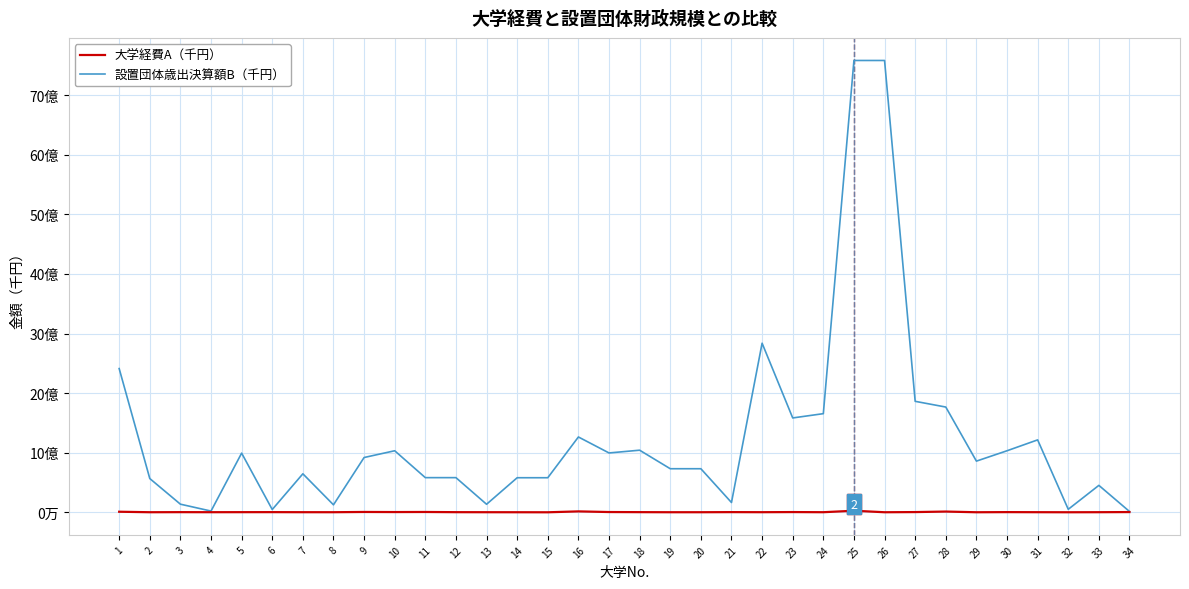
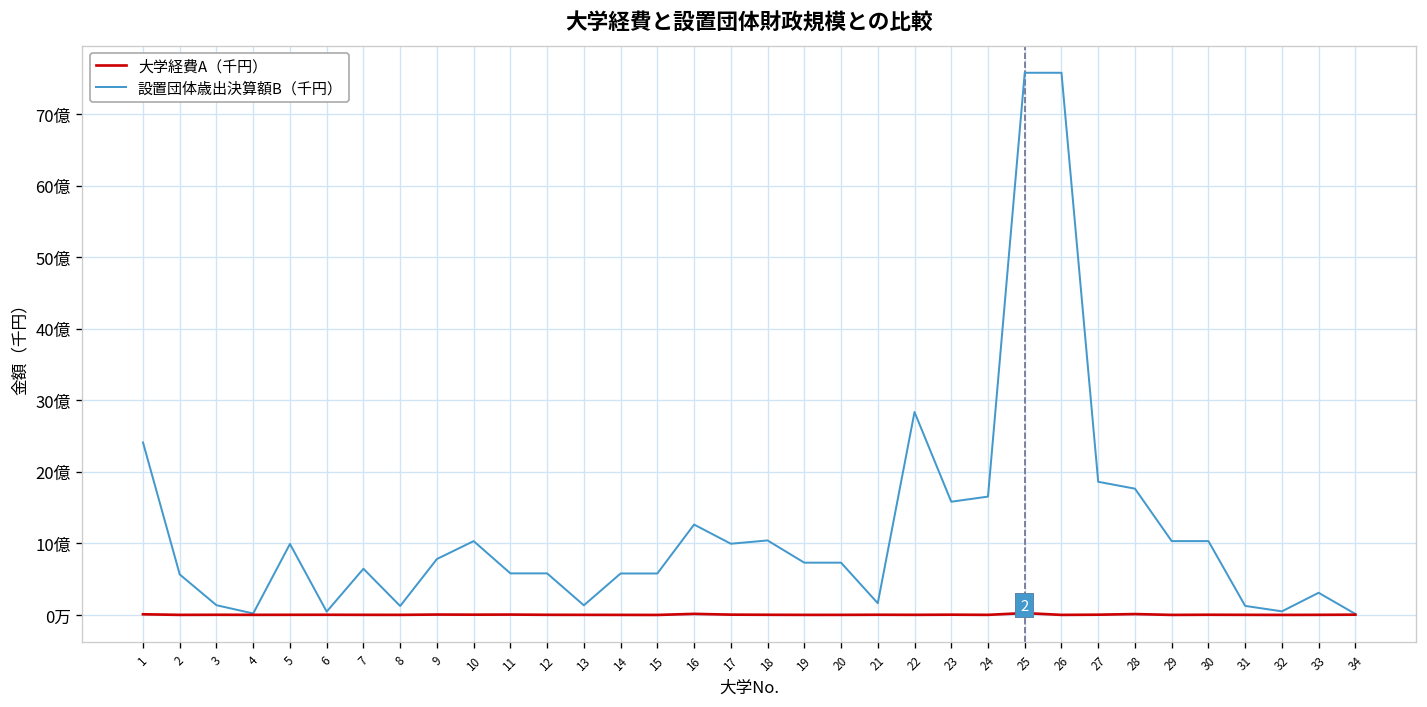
  {
    "大学経費A（千円）": {
      "1": "0億",
      "2": "0億",
      "3": "0億",
      "5": "0億",
      "6": "0億",
      "7": "0億",
      "8": "0億",
      "9": "0億",
      "10": "0億",
      "11": "0億",
      "12": "0億",
      "13": "0億",
      "14": "0億",
      "15": "0億",
      "16": "0億",
      "17": "0億",
      "18": "0億",
      "19": "0億",
      "20": "0億",
      "21": "0億",
      "22": "0億",
      "23": "0億",
      "24": "0億",
      "26": "0億",
      "27": "0億",
      "28": "0億",
      "29": "0億",
      "30": "0億",
      "31": "0億",
      "32": "0億",
      "33": "0億"
    },
    "設置団体歳出決算額B（千円）": {
      "1": "24億",
      "2": "6億",
      "3": "1億",
      "5": "10億",
      "6": "0億",
      "7": "6億",
      "8": "1億",
-     "9": "9億",
+     "9": "8億",
      "10": "10億",
      "11": "6億",
      "12": "6億",
      "13": "1億",
      "14": "6億",
      "15": "6億",
      "16": "13億",
      "17": "10億",
      "18": "10億",
      "19": "7億",
      "20": "7億",
      "21": "2億",
      "22": "28億",
      "23": "16億",
      "24": "17億",
      "25": "76億",
      "26": "76億",
      "27": "19億",
      "28": "18億",
-     "29": "9億",
+     "29": "10億",
      "30": "10億",
-     "31": "12億",
+     "31": "1億",
      "32": "1億",
-     "33": "5億"
+     "33": "3億"
    }
  }
